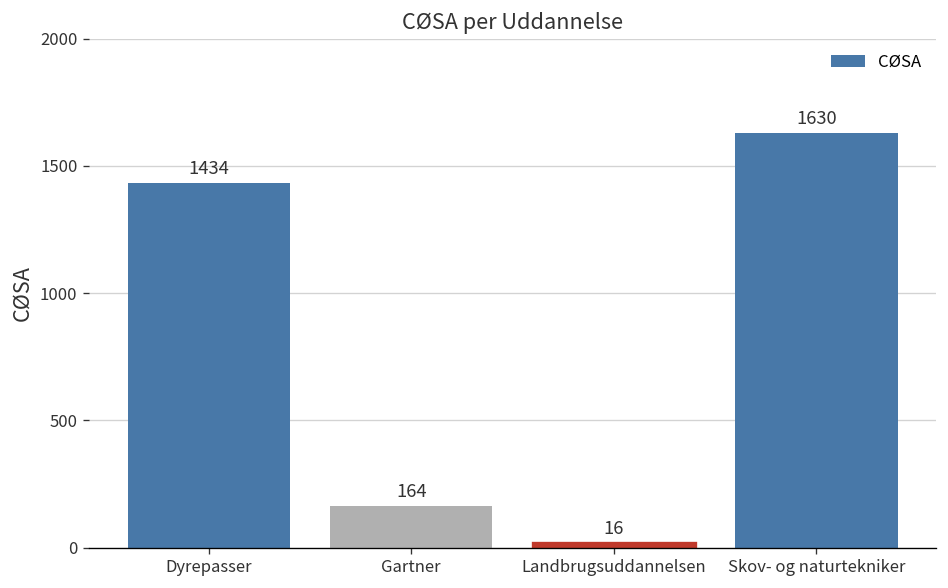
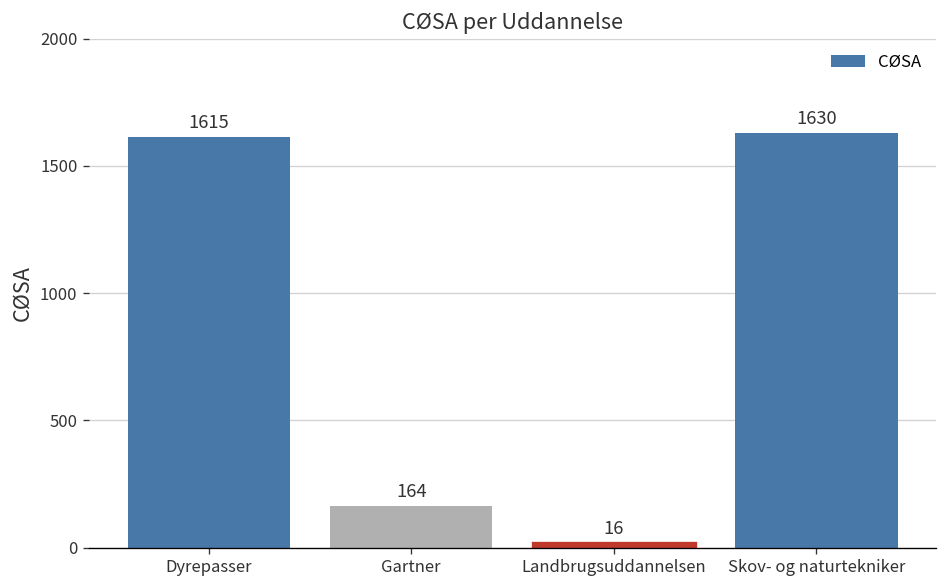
  {
-   "Dyrepasser": 1434,
+   "Dyrepasser": 1615,
    "Gartner": 164,
    "Landbrugsuddannelsen": 16,
    "Skov- og naturtekniker": 1630
  }
